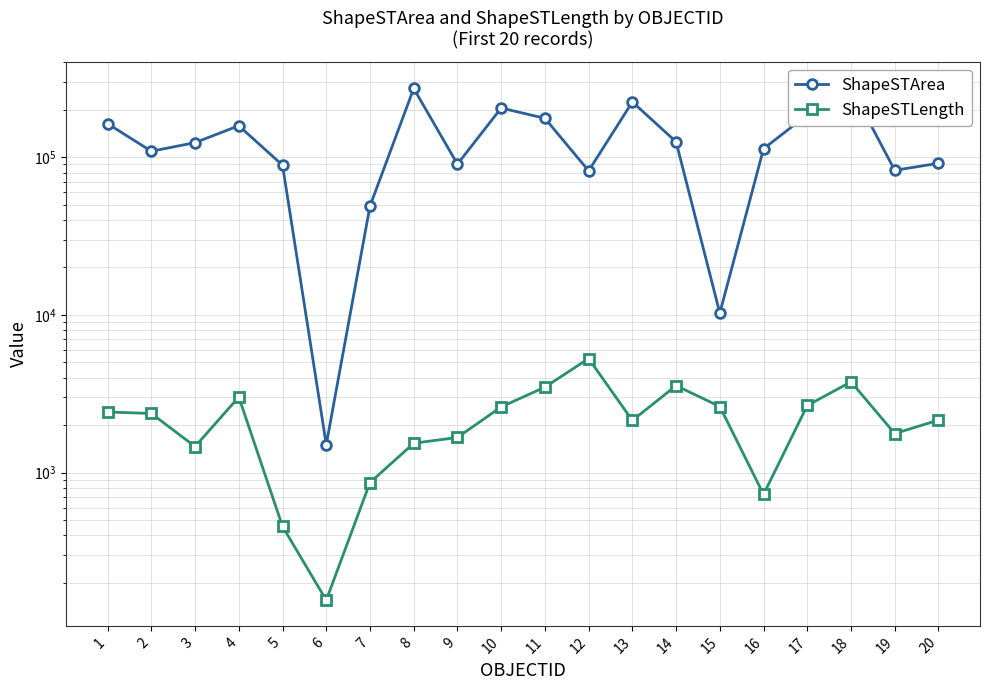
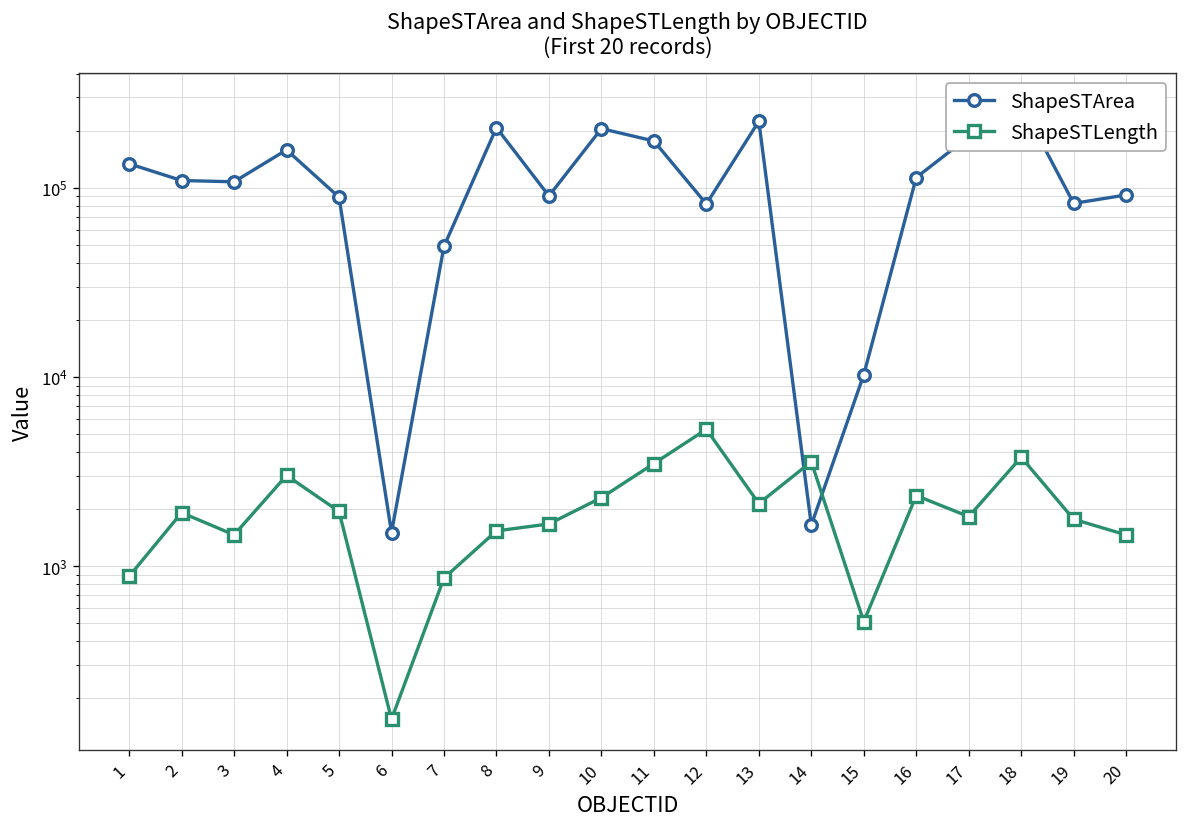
  {
    "ShapeSTArea": {
-     "1": 160000,
+     "1": 130000,
      "2": 110000,
-     "3": 120000,
+     "3": 110000,
      "4": 160000,
      "5": 90000,
      "6": 1500,
      "7": 49000,
-     "8": 270000,
+     "8": 210000,
      "9": 90000,
      "10": 210000,
      "11": 180000,
      "12": 80000,
      "13": 220000,
-     "14": 130000,
+     "14": 1600,
      "15": 10000,
      "16": 110000,
      "19": 80000,
      "20": 90000
    },
    "ShapeSTLength": {
-     "1": 2400,
-     "2": 2400,
+     "1": 900,
+     "2": 1900,
      "3": 1500,
      "4": 3000,
-     "5": 460,
+     "5": 1900,
      "6": 160,
      "7": 900,
      "8": 1500,
      "9": 1700,
-     "10": 2600,
+     "10": 2300,
      "11": 3500,
      "12": 5300,
      "13": 2100,
      "14": 3600,
-     "15": 2600,
-     "16": 700,
-     "17": 2700,
+     "15": 510,
+     "16": 2400,
+     "17": 1800,
      "18": 3800,
      "19": 1800,
-     "20": 2200
+     "20": 1500
    }
  }
